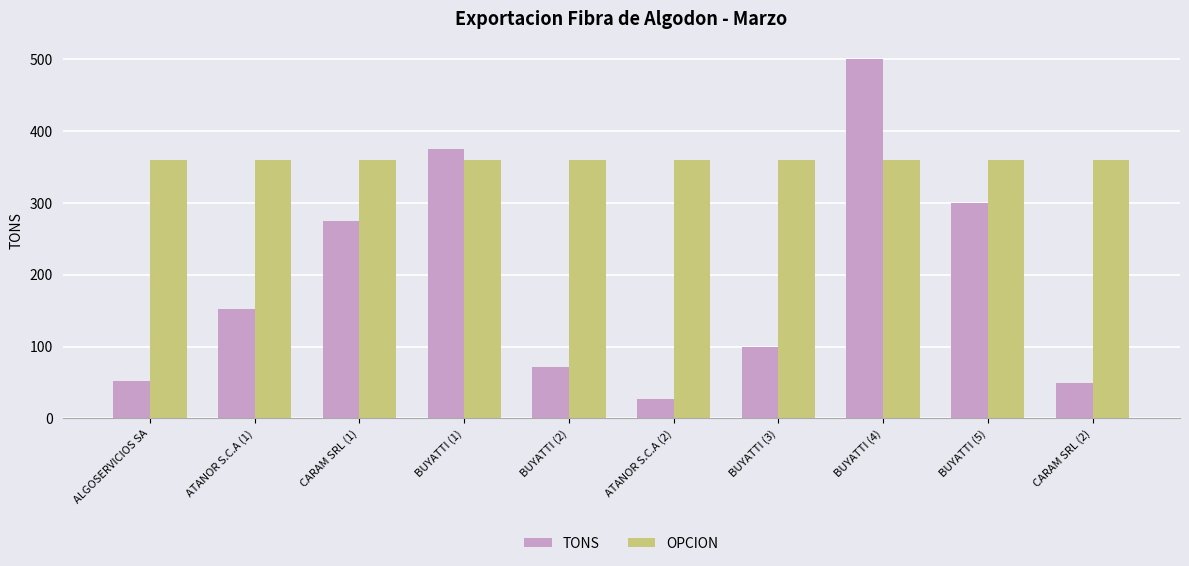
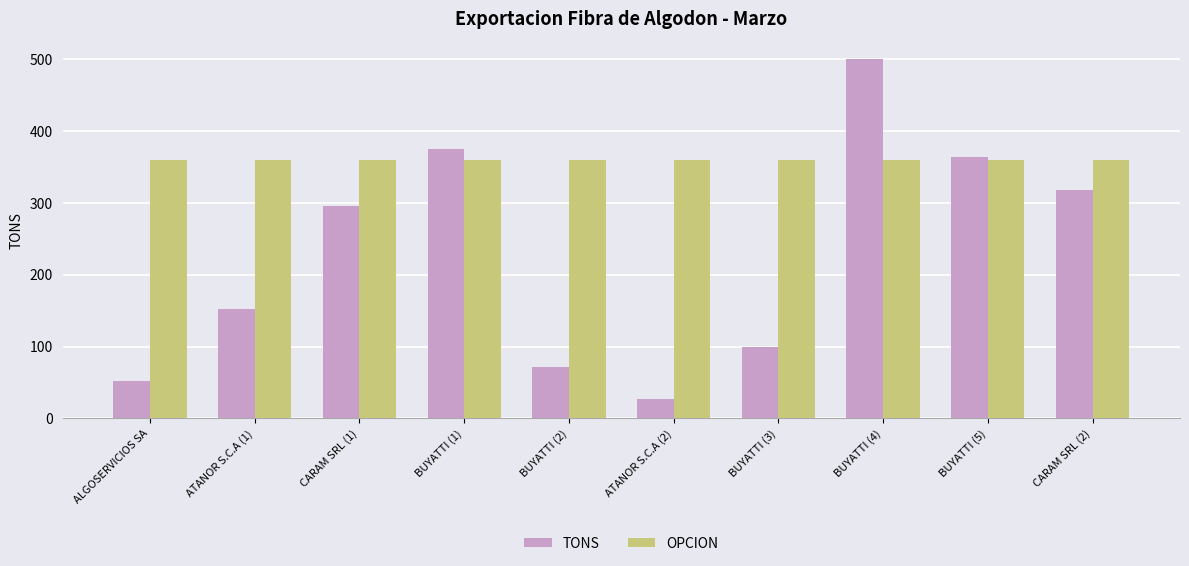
  {
    "TONS": {
      "ALGOSERVICIOS SA": 50,
      "ATANOR S.C.A (1)": 150,
-     "CARAM SRL (1)": 280,
+     "CARAM SRL (1)": 300,
      "BUYATTI (1)": 380,
      "BUYATTI (2)": 70,
      "ATANOR S.C.A (2)": 30,
      "BUYATTI (3)": 100,
      "BUYATTI (4)": 500,
-     "BUYATTI (5)": 300,
-     "CARAM SRL (2)": 50
+     "BUYATTI (5)": 360,
+     "CARAM SRL (2)": 320
    },
    "OPCION": {
      "ALGOSERVICIOS SA": 360,
      "ATANOR S.C.A (1)": 360,
      "CARAM SRL (1)": 360,
      "BUYATTI (1)": 360,
      "BUYATTI (2)": 360,
      "ATANOR S.C.A (2)": 360,
      "BUYATTI (3)": 360,
      "BUYATTI (4)": 360,
      "BUYATTI (5)": 360,
      "CARAM SRL (2)": 360
    }
  }
